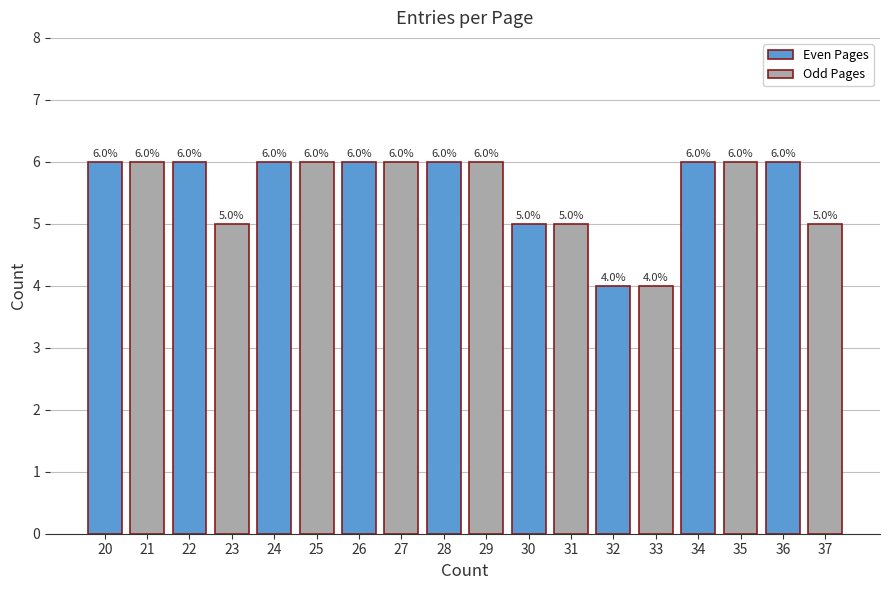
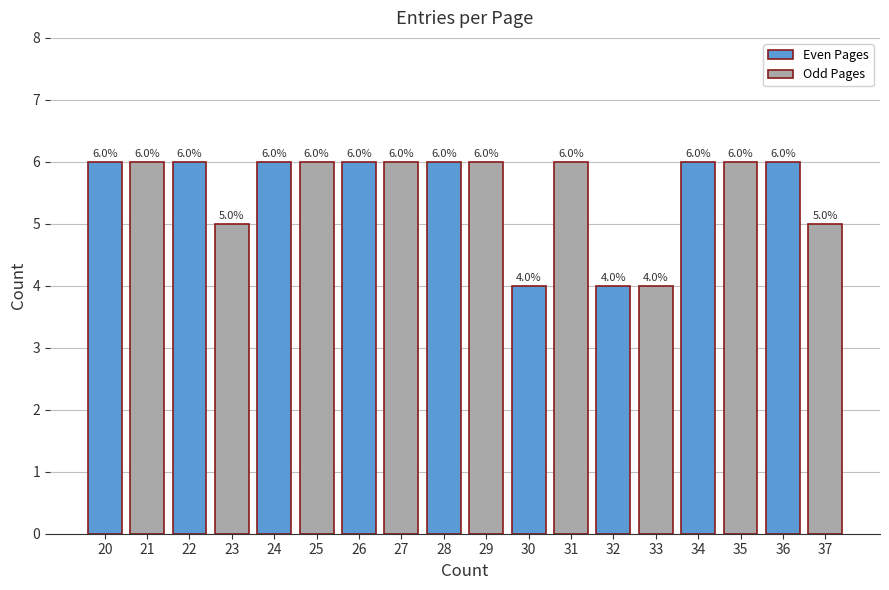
  {
    "20": "6.0%",
    "21": "6.0%",
    "22": "6.0%",
    "23": "5.0%",
    "24": "6.0%",
    "25": "6.0%",
    "26": "6.0%",
    "27": "6.0%",
    "28": "6.0%",
    "29": "6.0%",
-   "30": "5.0%",
-   "31": "5.0%",
+   "30": "4.0%",
+   "31": "6.0%",
    "32": "4.0%",
    "33": "4.0%",
    "34": "6.0%",
    "35": "6.0%",
    "36": "6.0%",
    "37": "5.0%"
  }
